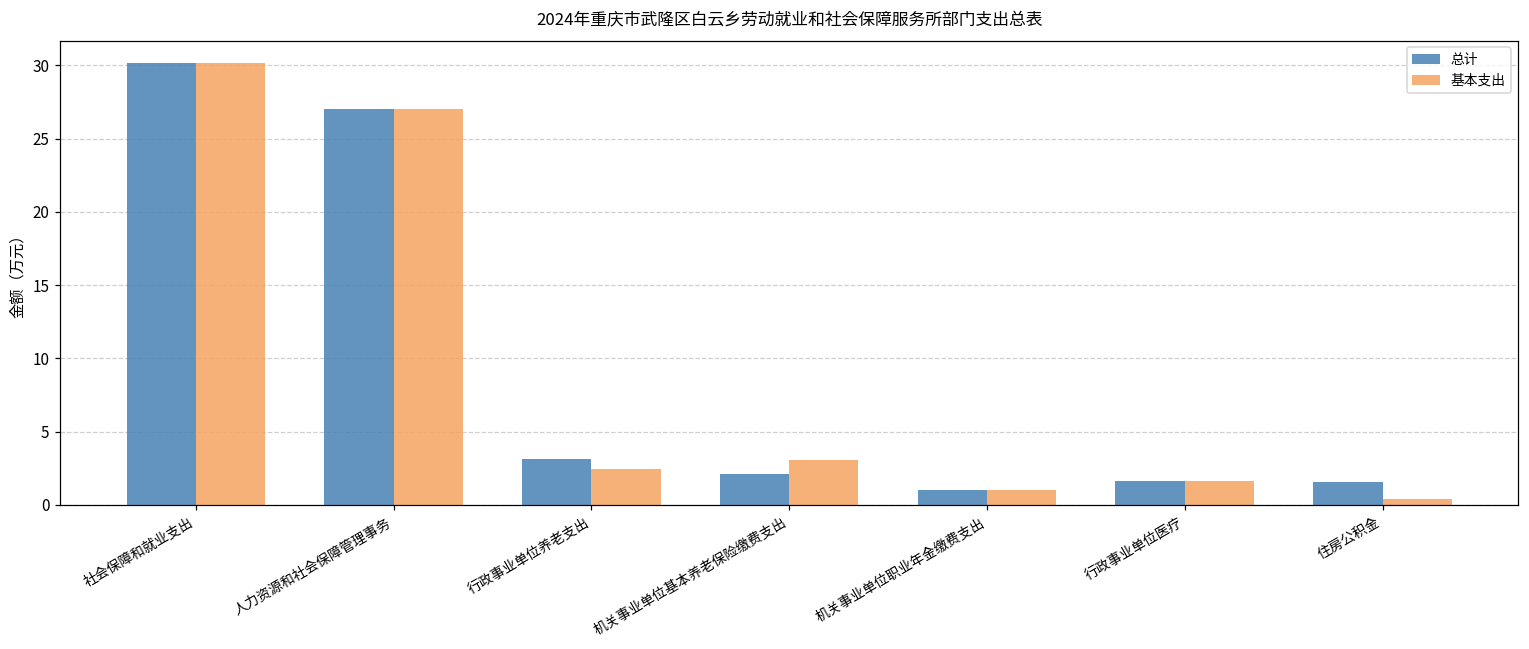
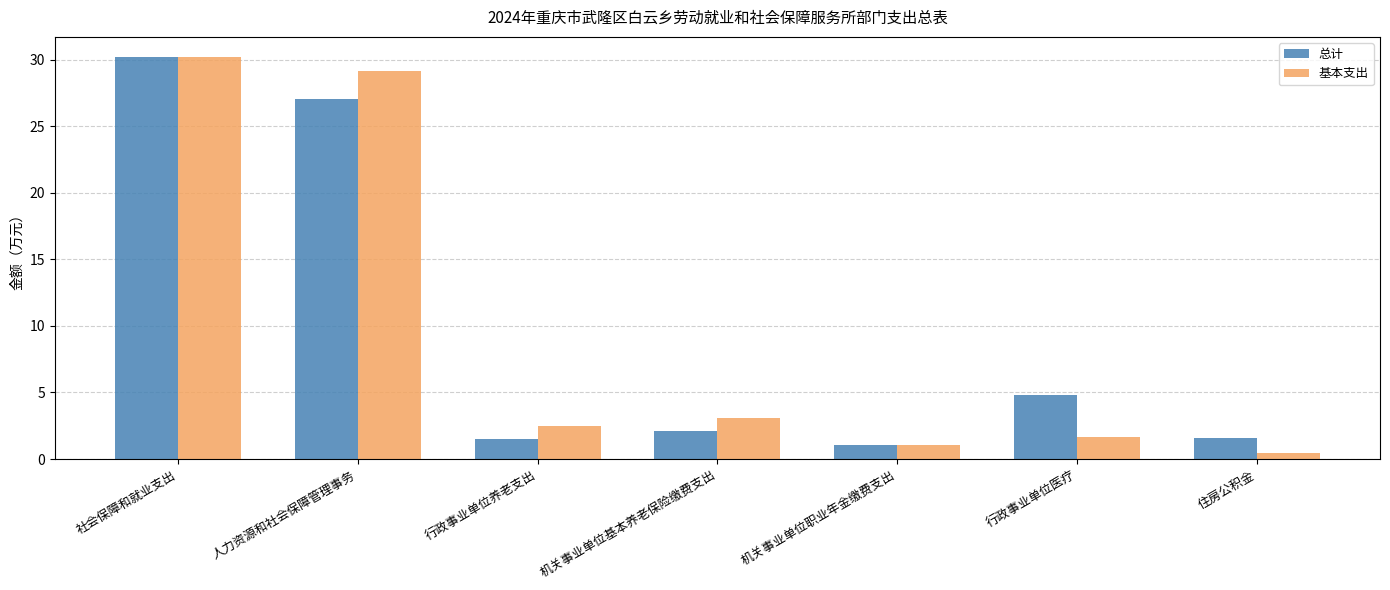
  {
    "总计": {
      "社会保障和就业支出": 30.2,
      "人力资源和社会保障管理事务": 27.0,
-     "行政事业单位养老支出": 3.2,
+     "行政事业单位养老支出": 1.5,
      "机关事业单位基本养老保险缴费支出": 2.1,
      "机关事业单位职业年金缴费支出": 1.1,
-     "行政事业单位医疗": 1.6,
+     "行政事业单位医疗": 4.8,
      "住房公积金": 1.6
    },
    "基本支出": {
      "社会保障和就业支出": 30.2,
-     "人力资源和社会保障管理事务": 27.0,
+     "人力资源和社会保障管理事务": 29.1,
      "行政事业单位养老支出": 2.5,
      "机关事业单位基本养老保险缴费支出": 3.1,
      "机关事业单位职业年金缴费支出": 1.1,
      "行政事业单位医疗": 1.6,
      "住房公积金": 0.4
    }
  }
